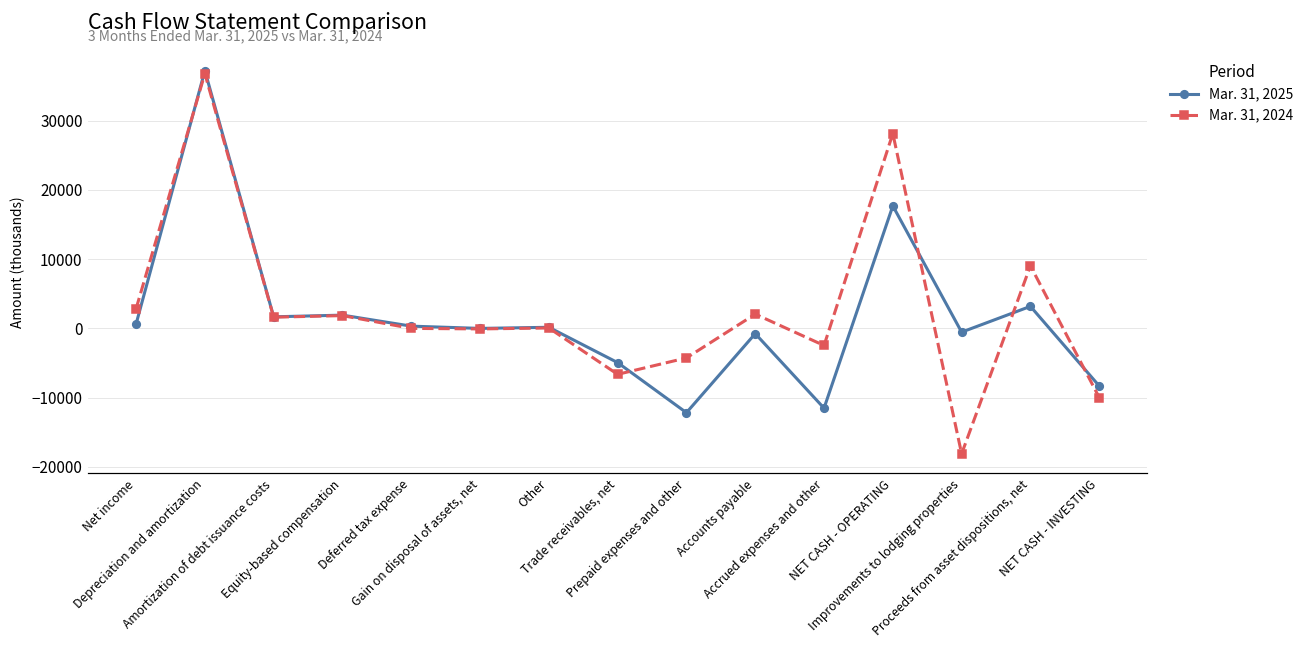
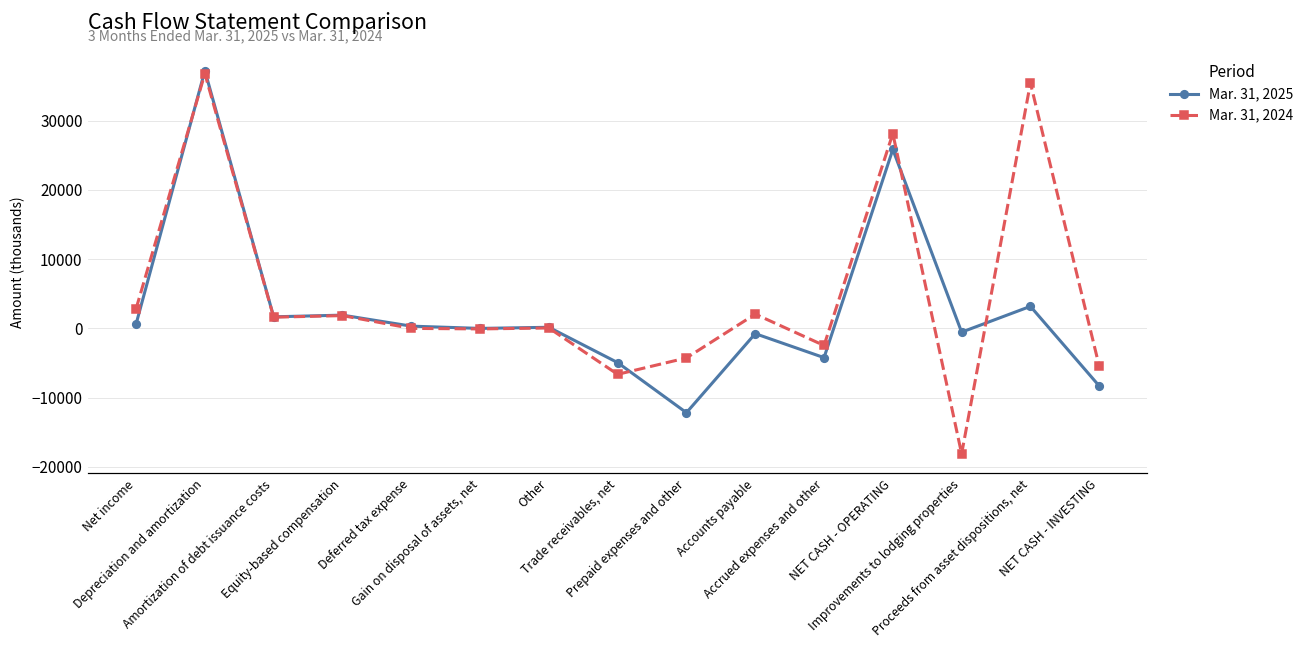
  {
    "Mar. 31, 2025": {
      "Net income": 1000,
      "Trade receivables, net": -5000,
      "Prepaid expenses and other": -12000,
      "Accounts payable": -1000,
-     "Accrued expenses and other": -12000,
-     "NET CASH - OPERATING": 18000,
+     "Accrued expenses and other": -4000,
+     "NET CASH - OPERATING": 26000,
      "Improvements to lodging properties": -1000,
      "Proceeds from asset dispositions, net": 3000,
      "NET CASH - INVESTING": -8000
    },
    "Mar. 31, 2024": {
      "Net income": 3000,
      "Depreciation and amortization": 37000,
      "Trade receivables, net": -7000,
      "Prepaid expenses and other": -4000,
      "Accounts payable": 2000,
      "Accrued expenses and other": -2000,
      "NET CASH - OPERATING": 28000,
      "Improvements to lodging properties": -18000,
-     "Proceeds from asset dispositions, net": 9000,
-     "NET CASH - INVESTING": -10000
+     "Proceeds from asset dispositions, net": 35000,
+     "NET CASH - INVESTING": -5000
    }
  }
